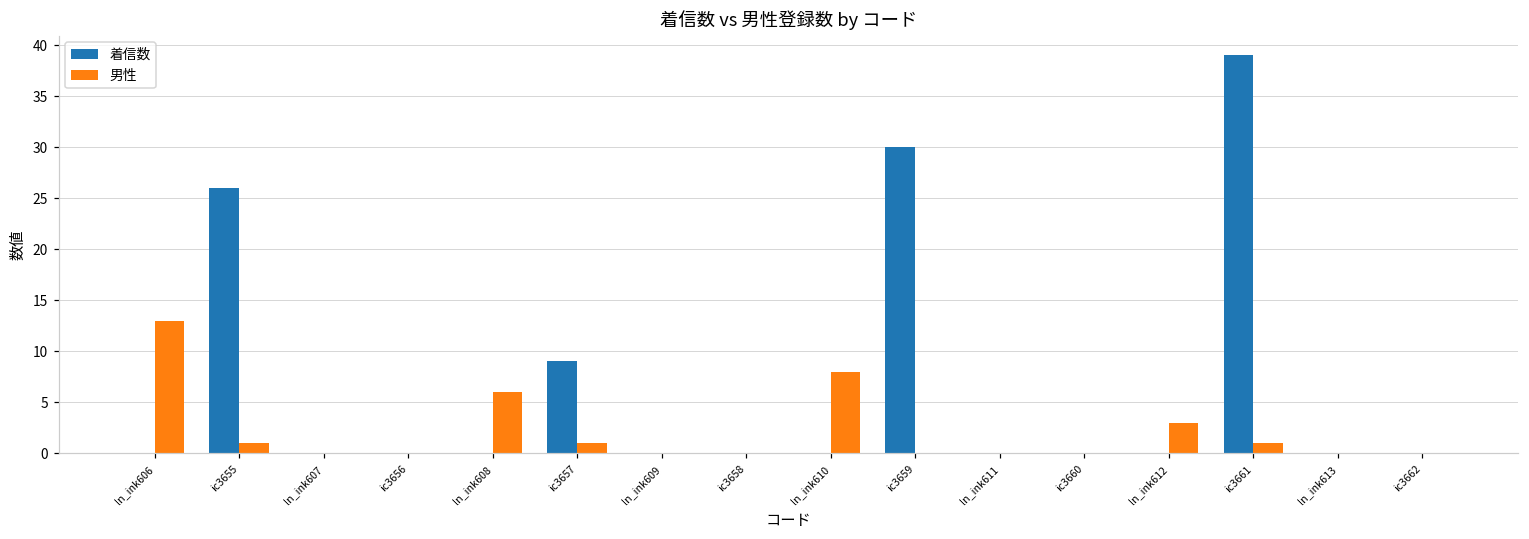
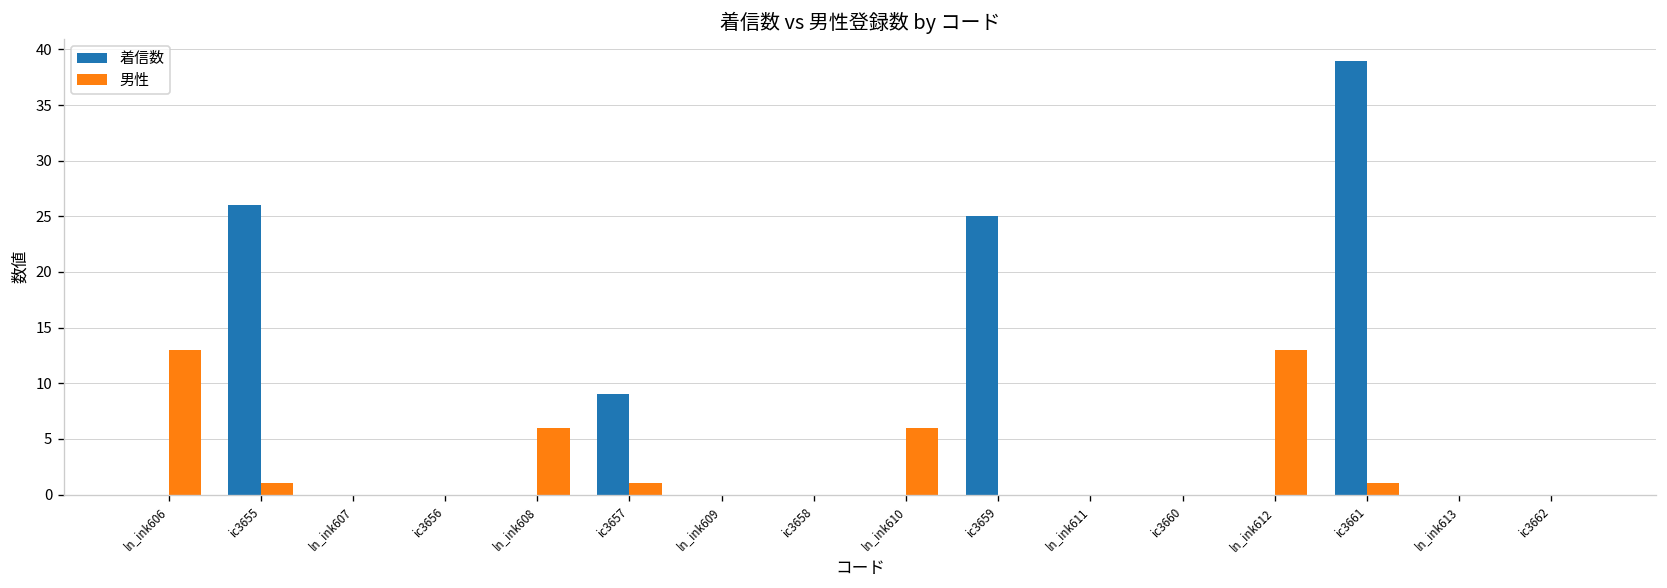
  {
    "着信数": {
      "ln_ink606": 0,
      "ic3655": 26,
      "ln_ink607": 0,
      "ic3656": 0,
      "ln_ink608": 0,
      "ic3657": 9,
      "ln_ink609": 0,
      "ic3658": 0,
      "ln_ink610": 0,
-     "ic3659": 30,
+     "ic3659": 25,
      "ln_ink611": 0,
      "ic3660": 0,
      "ln_ink612": 0,
      "ic3661": 39,
      "ln_ink613": 0,
      "ic3662": 0
    },
    "男性": {
      "ln_ink606": 13,
      "ic3655": 1,
      "ln_ink607": 0,
      "ic3656": 0,
      "ln_ink608": 6,
      "ic3657": 1,
      "ln_ink609": 0,
      "ic3658": 0,
-     "ln_ink610": 8,
+     "ln_ink610": 6,
      "ic3659": 0,
      "ln_ink611": 0,
      "ic3660": 0,
-     "ln_ink612": 3,
+     "ln_ink612": 13,
      "ic3661": 1,
      "ln_ink613": 0,
      "ic3662": 0
    }
  }
